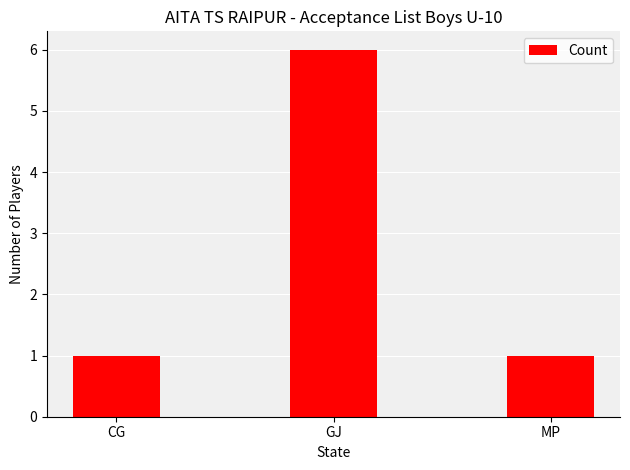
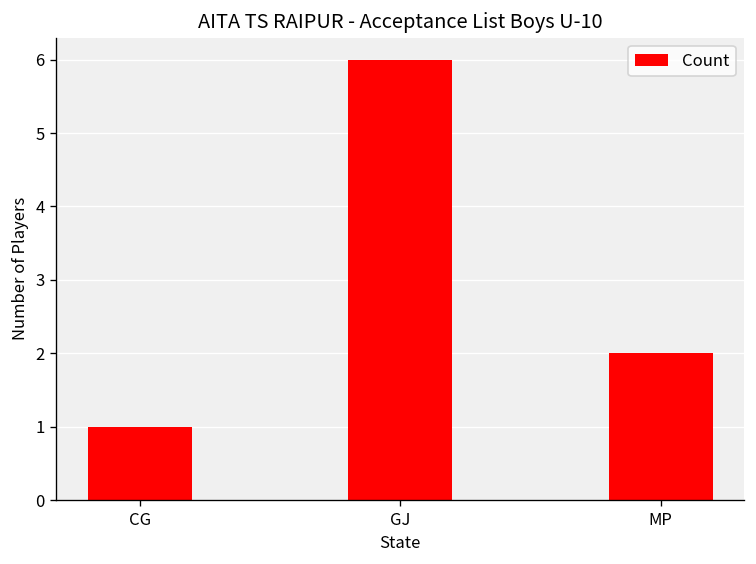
  {
    "CG": 1,
    "GJ": 6,
-   "MP": 1
+   "MP": 2
  }
